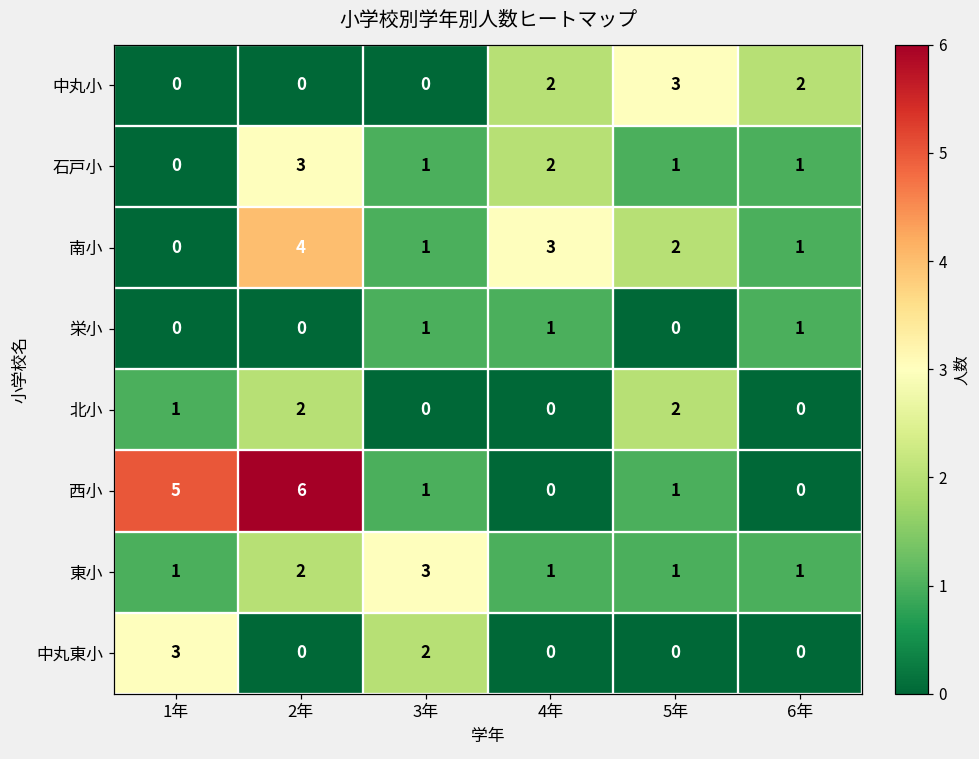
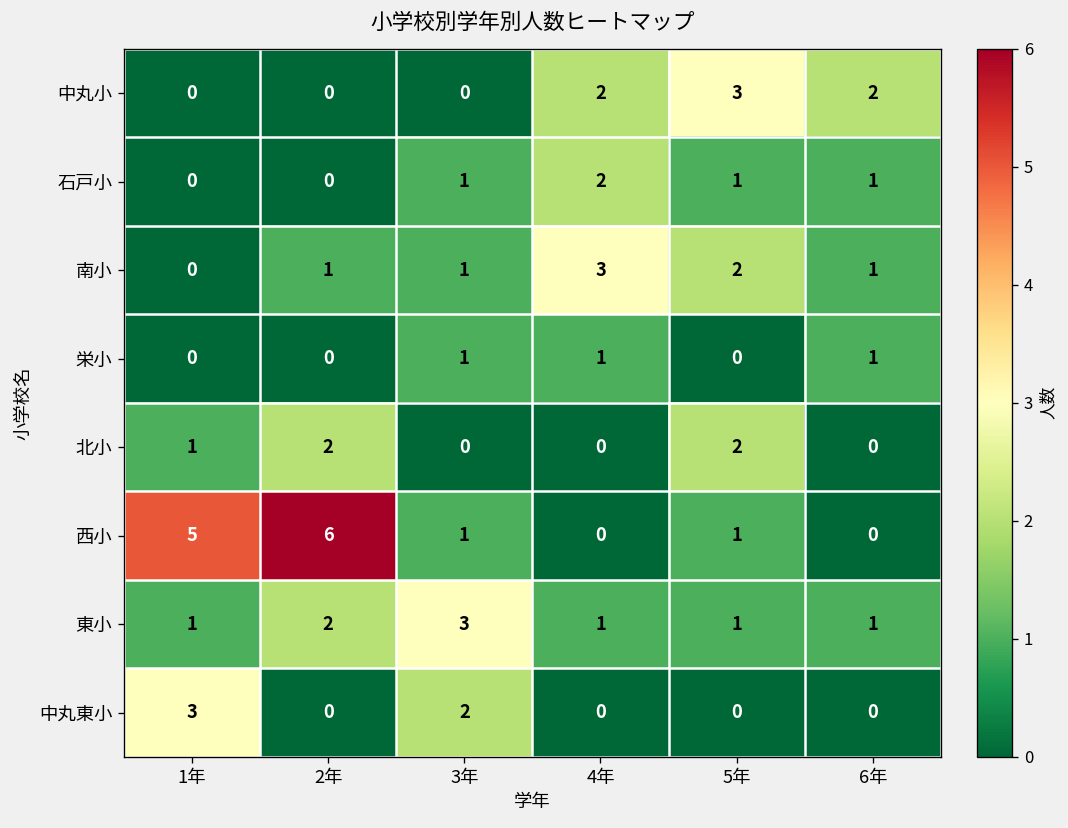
  {
    "中丸小": {
      "1年": 0,
      "2年": 0,
      "3年": 0,
      "4年": 2,
      "5年": 3,
      "6年": 2
    },
    "石戸小": {
      "1年": 0,
-     "2年": 3,
+     "2年": 0,
      "3年": 1,
      "4年": 2,
      "5年": 1,
      "6年": 1
    },
    "南小": {
      "1年": 0,
-     "2年": 4,
+     "2年": 1,
      "3年": 1,
      "4年": 3,
      "5年": 2,
      "6年": 1
    },
    "栄小": {
      "1年": 0,
      "2年": 0,
      "3年": 1,
      "4年": 1,
      "5年": 0,
      "6年": 1
    },
    "北小": {
      "1年": 1,
      "2年": 2,
      "3年": 0,
      "4年": 0,
      "5年": 2,
      "6年": 0
    },
    "西小": {
      "1年": 5,
      "2年": 6,
      "3年": 1,
      "4年": 0,
      "5年": 1,
      "6年": 0
    },
    "東小": {
      "1年": 1,
      "2年": 2,
      "3年": 3,
      "4年": 1,
      "5年": 1,
      "6年": 1
    },
    "中丸東小": {
      "1年": 3,
      "2年": 0,
      "3年": 2,
      "4年": 0,
      "5年": 0,
      "6年": 0
    }
  }
